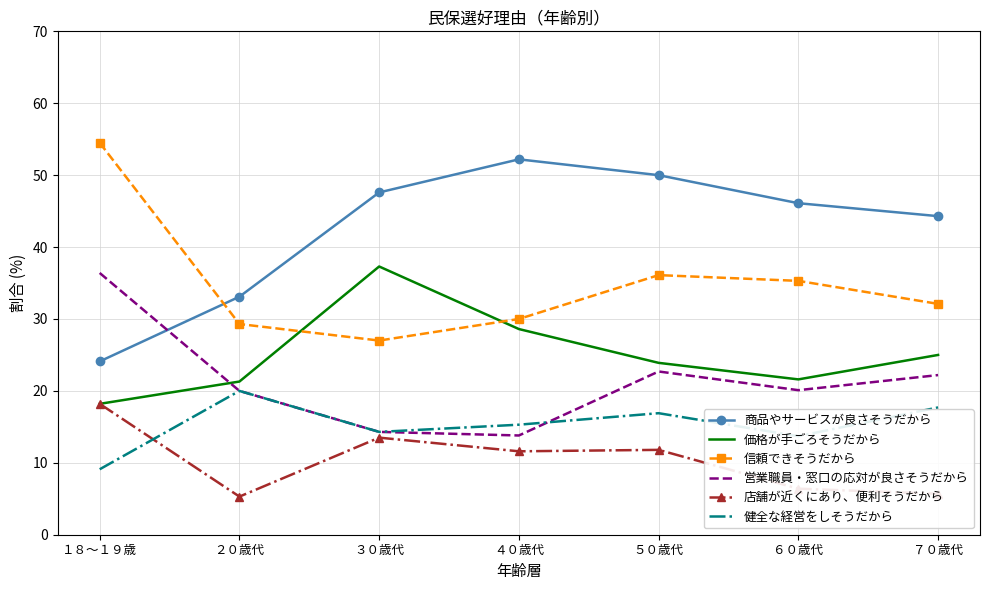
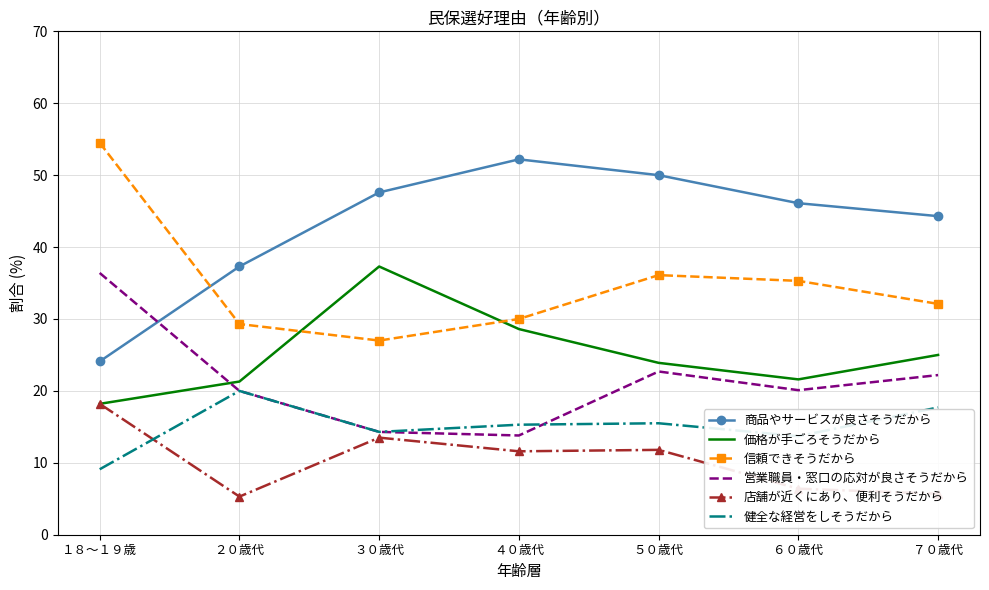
  {
    "商品やサービスが良さそうだから": {
      "１８～１９歳": 24,
-     "２０歳代": 33,
+     "２０歳代": 37,
      "３０歳代": 48,
      "４０歳代": 52,
      "５０歳代": 50,
      "６０歳代": 46,
      "７０歳代": 44
    },
    "価格が手ごろそうだから": {
      "２０歳代": 21,
      "３０歳代": 37,
      "４０歳代": 29,
      "５０歳代": 24,
      "６０歳代": 22,
      "７０歳代": 25
    },
    "信頼できそうだから": {
      "１８～１９歳": 55,
      "２０歳代": 29,
      "３０歳代": 27,
      "４０歳代": 30,
      "５０歳代": 36,
      "６０歳代": 35,
      "７０歳代": 32
    },
    "営業職員・窓口の応対が良さそうだから": {
      "１８～１９歳": 36,
      "４０歳代": 14,
      "５０歳代": 23,
      "６０歳代": 20,
      "７０歳代": 22
    },
    "店舗が近くにあり、便利そうだから": {
      "２０歳代": 5,
      "３０歳代": 14,
      "４０歳代": 12,
      "５０歳代": 12
    },
    "健全な経営をしそうだから": {
      "１８～１９歳": 9,
      "４０歳代": 15,
-     "５０歳代": 17,
+     "５０歳代": 16,
      "７０歳代": 18
    }
  }
